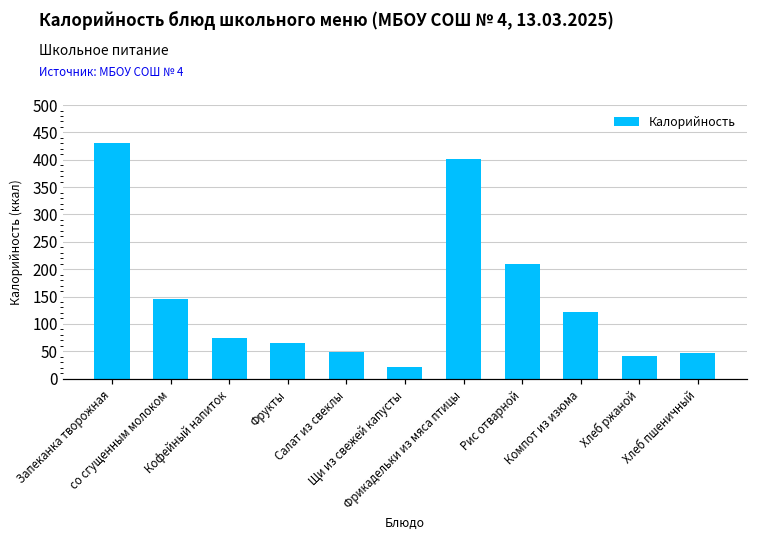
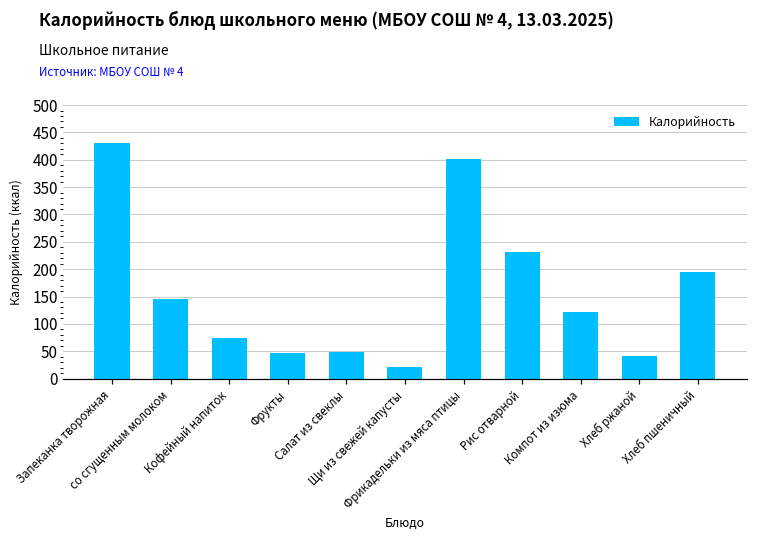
  {
    "Запеканка творожная": 430,
    "со сгущенным молоком": 150,
    "Кофейный напиток": 70,
-   "Фрукты": 60,
+   "Фрукты": 50,
    "Салат из свеклы": 50,
    "Щи из свежей капусты": 20,
    "Фрикадельки из мяса птицы": 400,
-   "Рис отварной": 210,
+   "Рис отварной": 230,
    "Компот из изюма": 120,
    "Хлеб ржаной": 40,
-   "Хлеб пшеничный": 50
+   "Хлеб пшеничный": 200
  }
